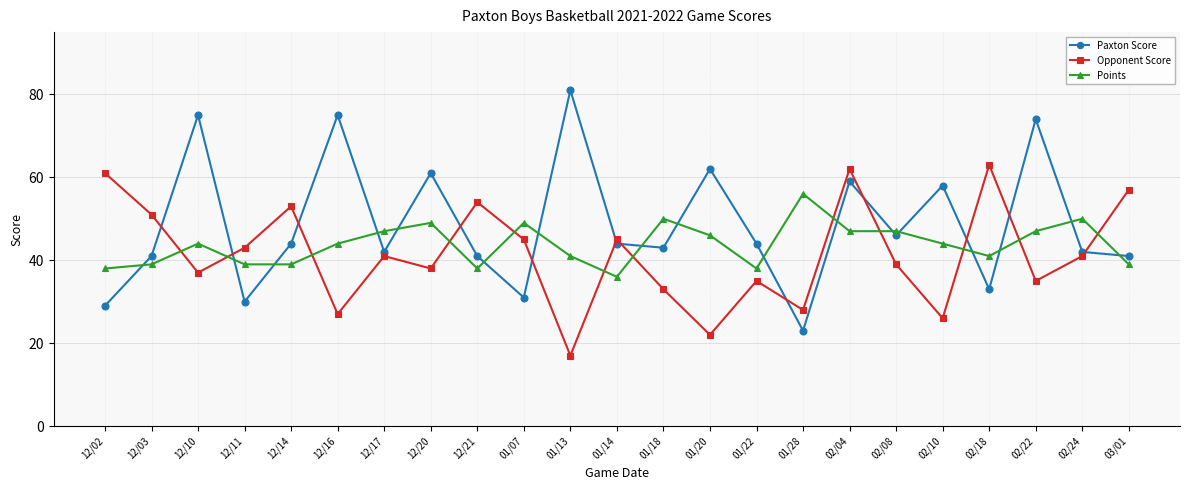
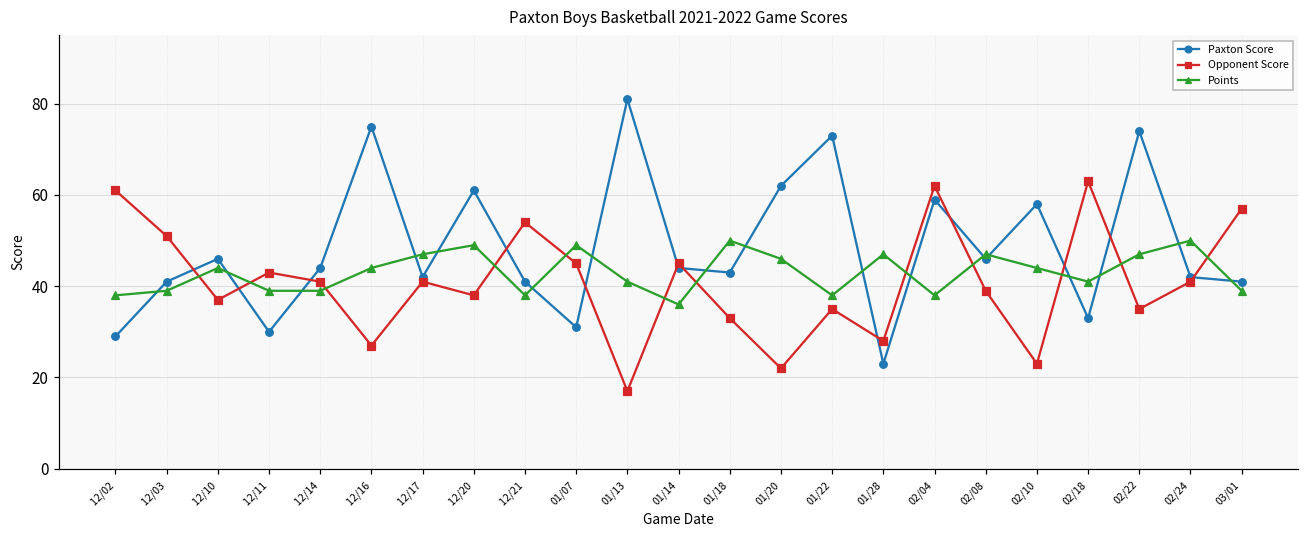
  {
    "Paxton Score": {
      "12/02": 29,
      "12/03": 41,
-     "12/10": 75,
+     "12/10": 46,
      "12/11": 30,
      "12/14": 44,
      "12/16": 75,
      "12/17": 42,
      "12/20": 61,
      "12/21": 41,
      "01/07": 31,
      "01/13": 81,
      "01/14": 44,
      "01/18": 43,
      "01/20": 62,
-     "01/22": 44,
+     "01/22": 73,
      "01/28": 23,
      "02/04": 59,
      "02/08": 46,
      "02/10": 58,
      "02/18": 33,
      "02/22": 74,
      "02/24": 42,
      "03/01": 41
    },
    "Opponent Score": {
      "12/02": 61,
      "12/03": 51,
      "12/10": 37,
      "12/11": 43,
-     "12/14": 53,
+     "12/14": 41,
      "12/16": 27,
      "12/17": 41,
      "12/20": 38,
      "12/21": 54,
      "01/07": 45,
      "01/13": 17,
      "01/14": 45,
      "01/18": 33,
      "01/20": 22,
      "01/22": 35,
      "01/28": 28,
      "02/04": 62,
      "02/08": 39,
-     "02/10": 26,
+     "02/10": 23,
      "02/18": 63,
      "02/22": 35,
      "02/24": 41,
      "03/01": 57
    },
    "Points": {
      "12/02": 38,
      "12/03": 39,
      "12/10": 44,
      "12/11": 39,
      "12/14": 39,
      "12/16": 44,
      "12/17": 47,
      "12/20": 49,
      "12/21": 38,
      "01/07": 49,
      "01/13": 41,
      "01/14": 36,
      "01/18": 50,
      "01/20": 46,
      "01/22": 38,
-     "01/28": 56,
-     "02/04": 47,
+     "01/28": 47,
+     "02/04": 38,
      "02/08": 47,
      "02/10": 44,
      "02/18": 41,
      "02/22": 47,
      "02/24": 50,
      "03/01": 39
    }
  }
